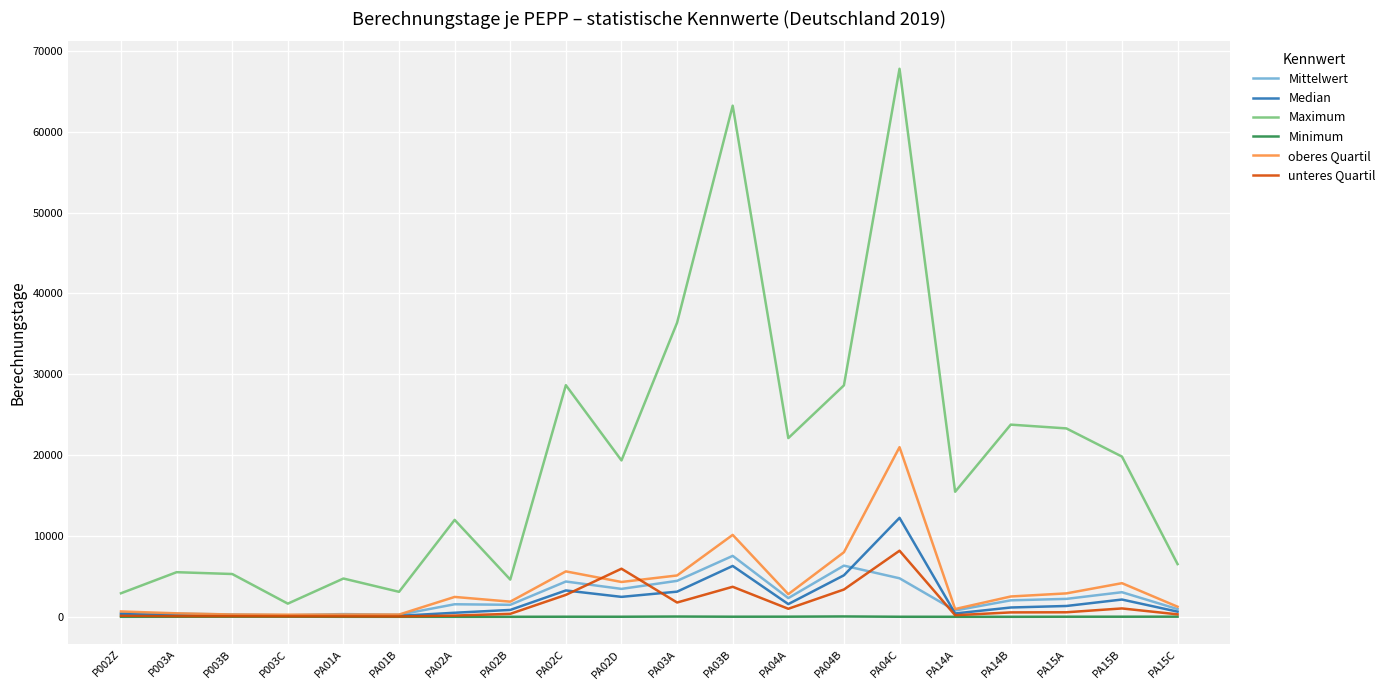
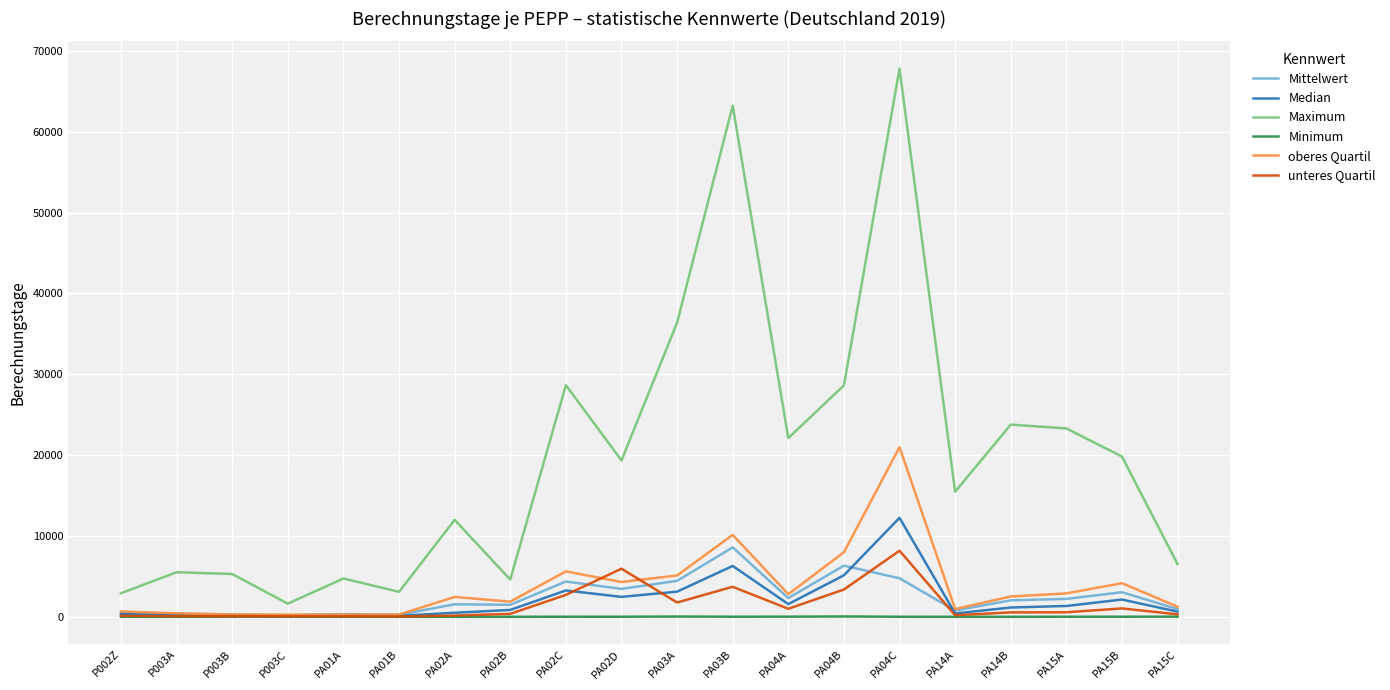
  {
    "Mittelwert": {
      "PA02A": 2000,
      "PA02B": 1000,
      "PA02C": 4000,
      "PA02D": 3000,
      "PA03A": 4000,
-     "PA03B": 8000,
+     "PA03B": 9000,
      "PA04A": 2000,
      "PA04B": 6000,
      "PA04C": 5000,
      "PA14B": 2000,
      "PA15A": 2000,
      "PA15B": 3000
    },
    "Median": {
      "PA02A": 1000,
      "PA02B": 1000,
      "PA02C": 3000,
      "PA02D": 2000,
      "PA03A": 3000,
      "PA03B": 6000,
      "PA04A": 2000,
      "PA04B": 5000,
      "PA04C": 12000,
      "PA14B": 1000,
      "PA15A": 1000,
      "PA15B": 2000,
      "PA15C": 1000
    },
    "Maximum": {
      "P002Z": 3000,
      "P003A": 6000,
      "P003B": 5000,
      "P003C": 2000,
      "PA01A": 5000,
      "PA01B": 3000,
      "PA02A": 12000,
      "PA02B": 5000,
      "PA02C": 29000,
      "PA02D": 19000,
      "PA03A": 36000,
      "PA03B": 63000,
      "PA04A": 22000,
      "PA04B": 29000,
      "PA04C": 68000,
      "PA14A": 15000,
      "PA14B": 24000,
      "PA15A": 23000,
      "PA15B": 20000,
      "PA15C": 7000
    },
    "Minimum": {
      "PA02B": 0,
      "PA02C": 0,
      "PA02D": 0,
      "PA03A": 0,
      "PA03B": 0,
      "PA04A": 0,
      "PA04B": 0,
      "PA04C": 0,
      "PA14B": 0,
      "PA15A": 0,
      "PA15B": 0
    },
    "oberes Quartil": {
      "PA02A": 2000,
      "PA02B": 2000,
      "PA02C": 6000,
      "PA02D": 4000,
      "PA03A": 5000,
      "PA03B": 10000,
      "PA04A": 3000,
      "PA04B": 8000,
      "PA04C": 21000,
      "PA14B": 3000,
      "PA15A": 3000,
      "PA15B": 4000
    },
    "unteres Quartil": {
      "PA02B": 0,
      "PA02C": 3000,
      "PA02D": 6000,
      "PA03A": 2000,
      "PA03B": 4000,
      "PA04A": 1000,
      "PA04B": 3000,
      "PA04C": 8000,
      "PA14B": 1000,
      "PA15A": 1000,
      "PA15B": 1000
    }
  }
